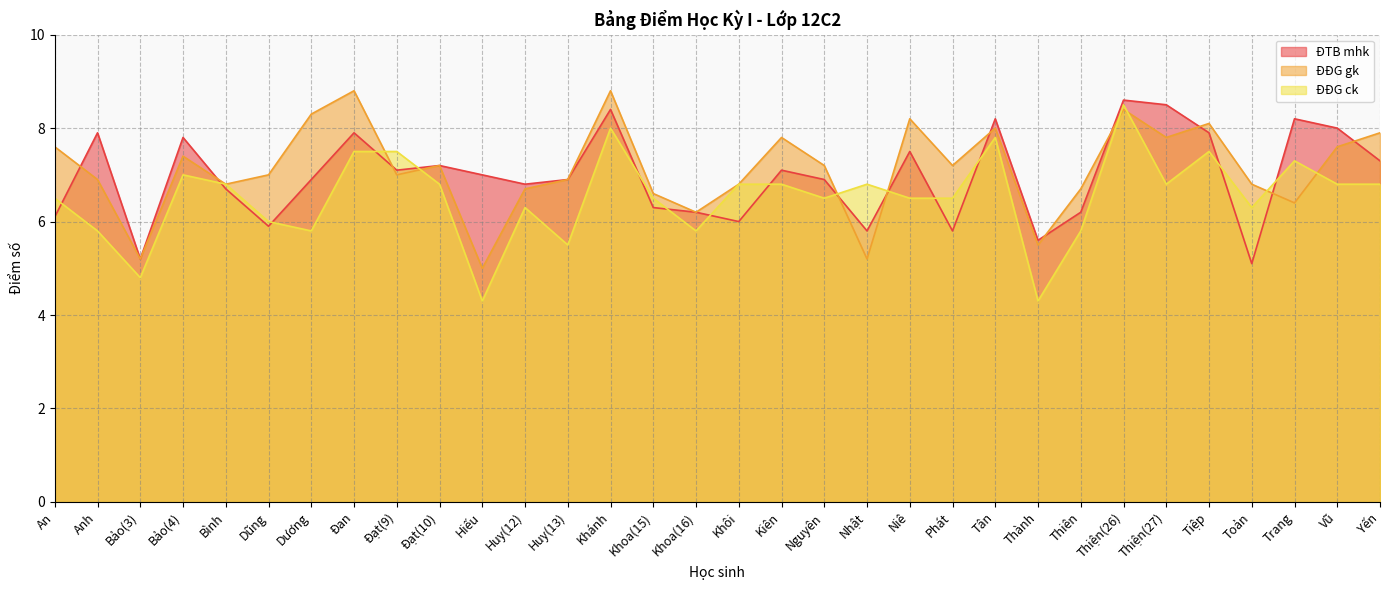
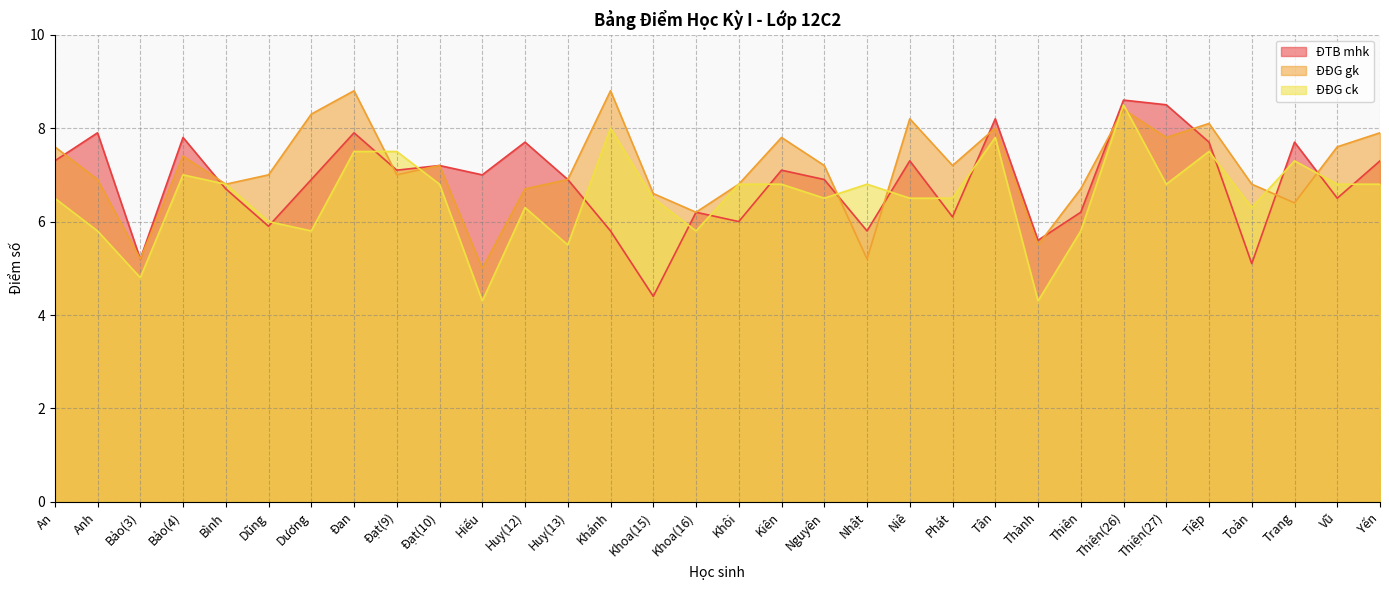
  {
    "ĐTB mhk": {
-     "An": 6.1,
+     "An": 7.3,
      "Anh": 7.9,
      "Bảo(4)": 7.8,
      "Bình": 6.7,
      "Dũng": 5.9,
      "Dương": 6.9,
      "Đan": 7.9,
      "Đạt(9)": 7.1,
      "Hiếu": 7.0,
-     "Huy(12)": 6.8,
-     "Khánh": 8.4,
-     "Khoa(15)": 6.3,
+     "Huy(12)": 7.7,
+     "Khánh": 5.8,
+     "Khoa(15)": 4.4,
      "Khôi": 6.0,
      "Kiên": 7.1,
      "Nguyên": 6.9,
      "Nhật": 5.8,
-     "Niê": 7.5,
-     "Phát": 5.8,
+     "Niê": 7.3,
+     "Phát": 6.1,
      "Tân": 8.2,
      "Thành": 5.6,
      "Thiên": 6.2,
      "Thiện(26)": 8.6,
      "Thiện(27)": 8.5,
-     "Tiệp": 7.9,
+     "Tiệp": 7.7,
      "Toản": 5.1,
-     "Trang": 8.2,
-     "Vũ": 8.0,
+     "Trang": 7.7,
+     "Vũ": 6.5,
      "Yến": 7.3
    }
  }
